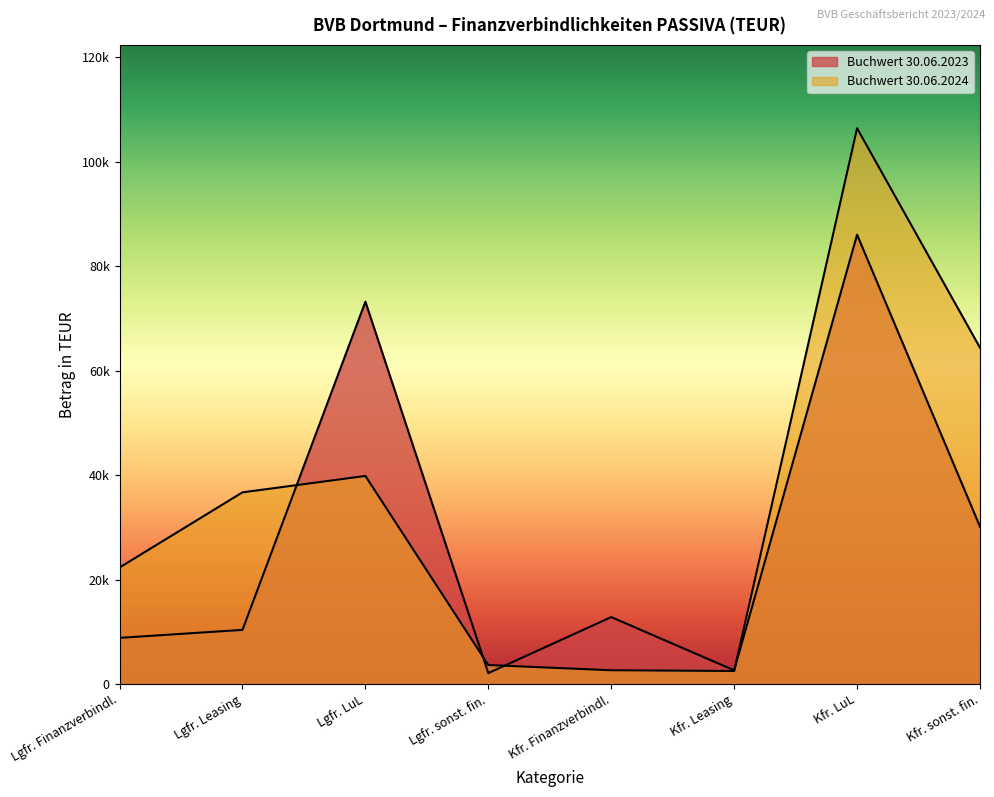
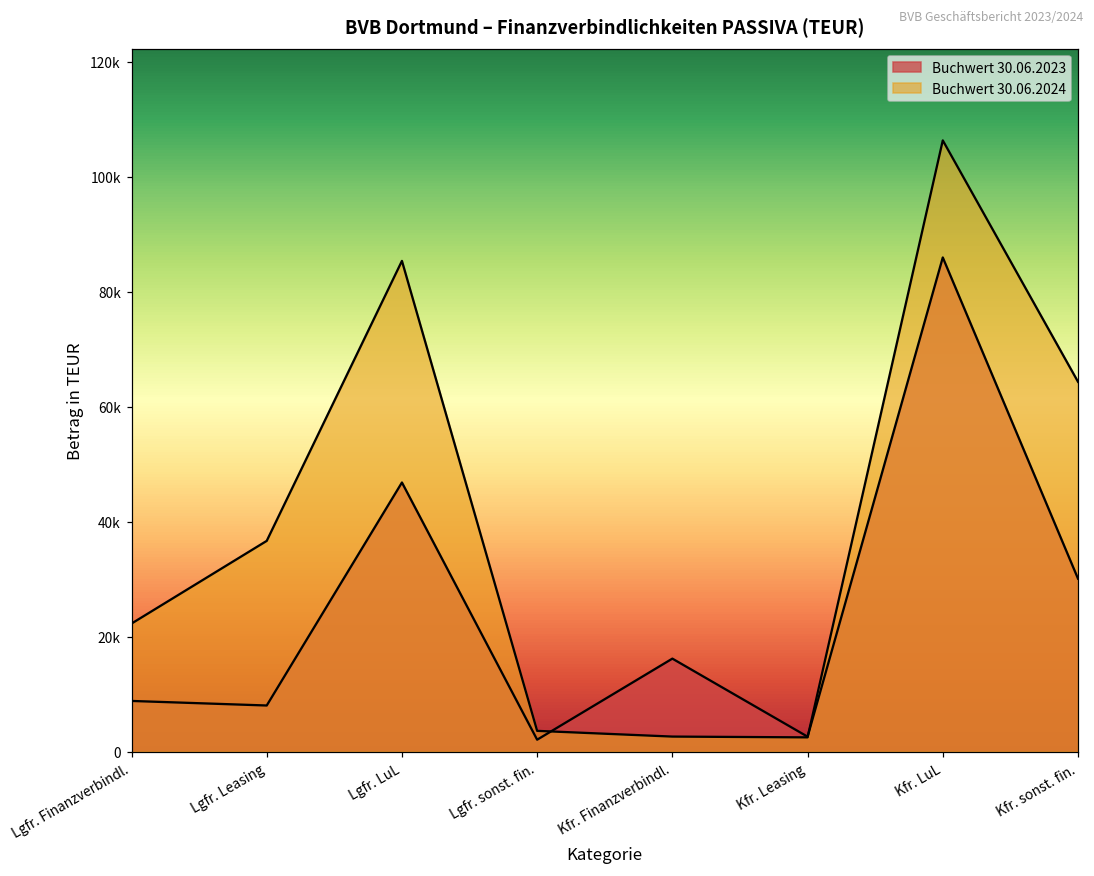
  {
    "Buchwert 30.06.2023": {
      "Lgfr. Finanzverbindl.": 9000,
-     "Lgfr. Leasing": 10000,
-     "Lgfr. LuL": 73000,
+     "Lgfr. Leasing": 8000,
+     "Lgfr. LuL": 47000,
      "Lgfr. sonst. fin.": 2000,
-     "Kfr. Finanzverbindl.": 13000,
+     "Kfr. Finanzverbindl.": 16000,
      "Kfr. LuL": 86000,
      "Kfr. sonst. fin.": 30000
    },
    "Buchwert 30.06.2024": {
      "Lgfr. Finanzverbindl.": 22000,
      "Lgfr. Leasing": 37000,
-     "Lgfr. LuL": 40000,
+     "Lgfr. LuL": 85000,
      "Lgfr. sonst. fin.": 4000,
      "Kfr. Finanzverbindl.": 3000,
      "Kfr. LuL": 106000,
      "Kfr. sonst. fin.": 64000
    }
  }
